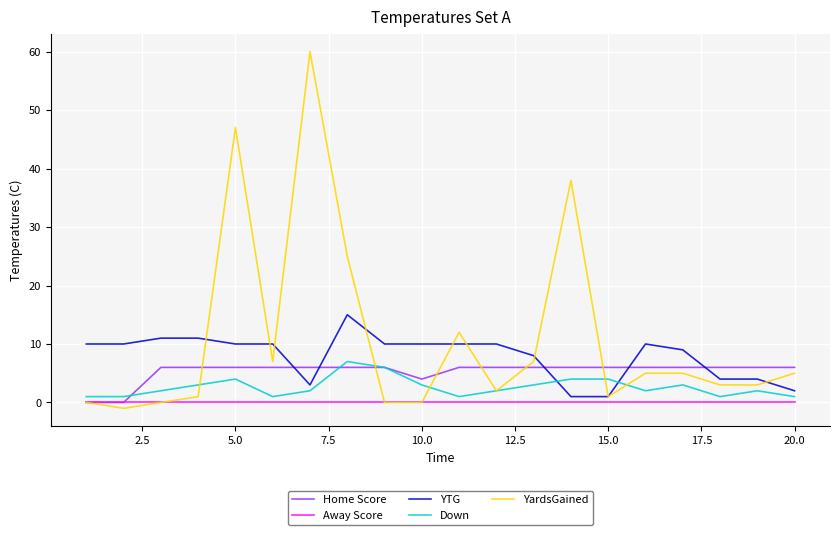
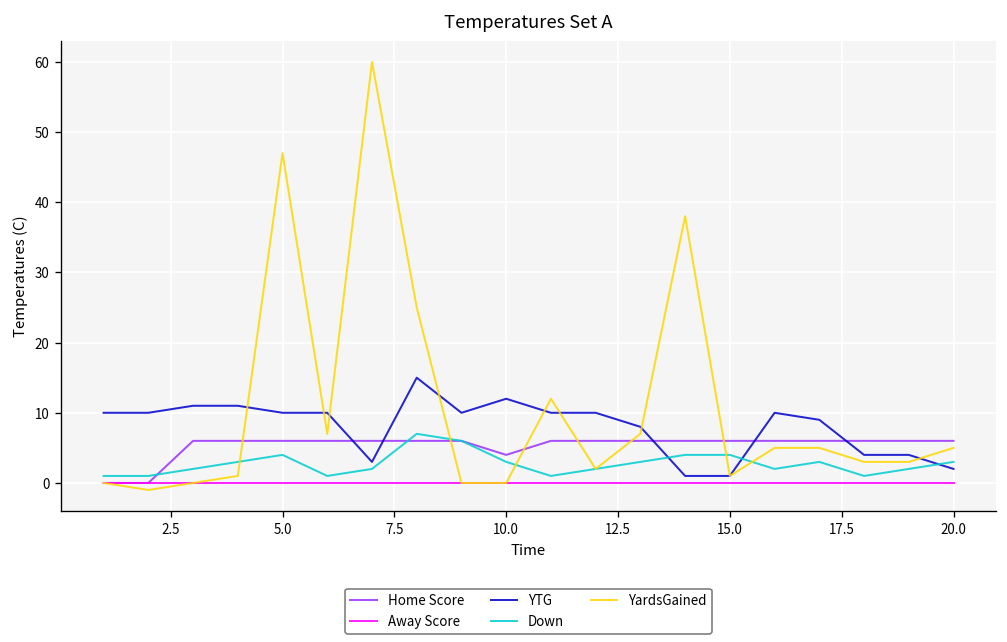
  {
    "Home Score": {
      "5.0": 6,
      "10.0": 4,
      "15.0": 6,
      "20.0": 6
    },
    "Away Score": {
      "5.0": 0,
      "15.0": 0,
      "20.0": 0
    },
    "YTG": {
      "5.0": 10,
-     "10.0": 10,
+     "10.0": 12,
      "20.0": 2
    },
    "Down": {
      "5.0": 4,
      "10.0": 3,
      "15.0": 4,
-     "20.0": 1
+     "20.0": 3
    },
    "YardsGained": {
      "5.0": 47,
      "20.0": 5
    }
  }
